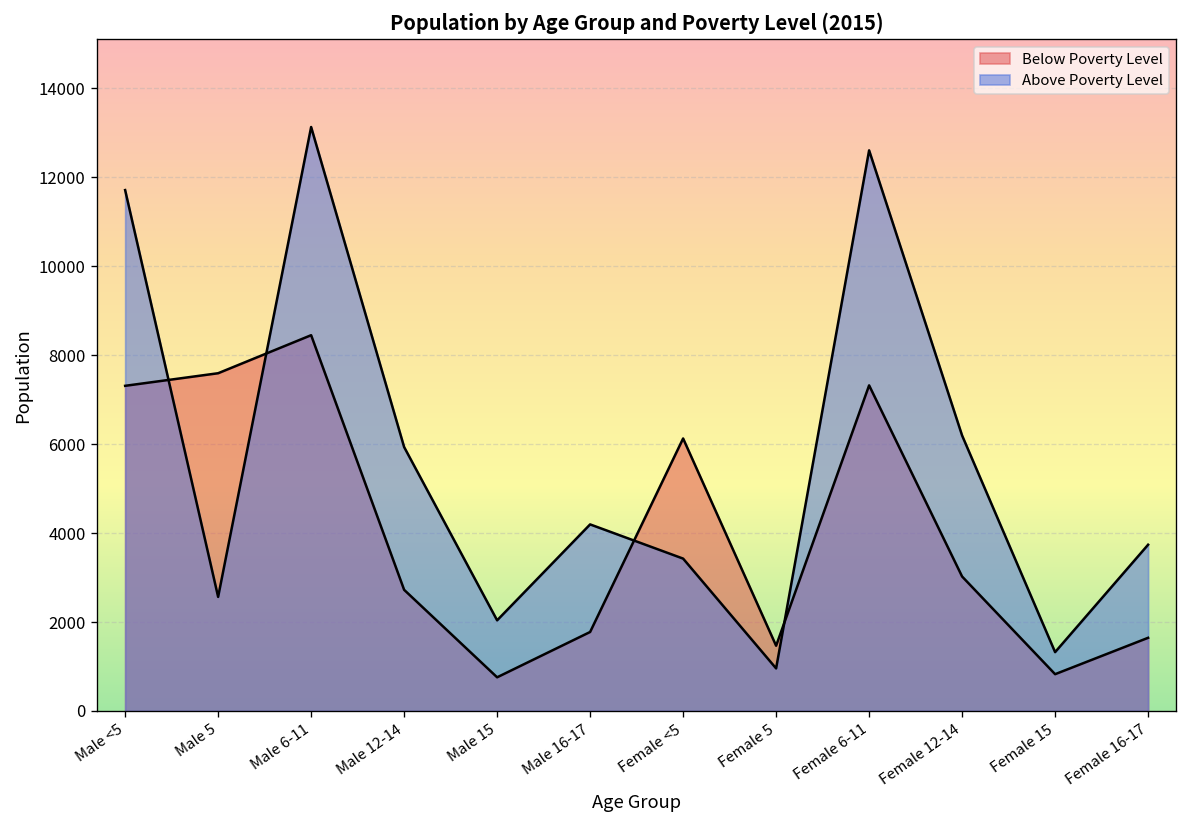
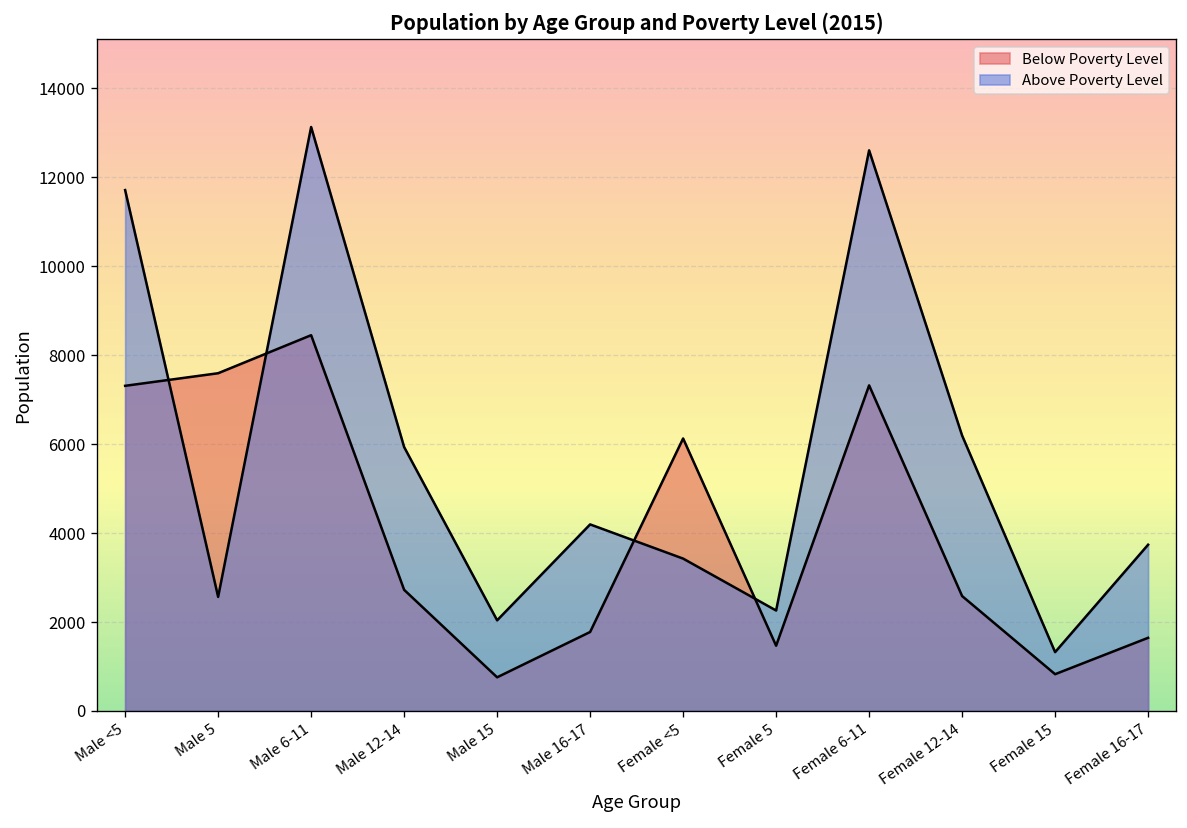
  {
    "Below Poverty Level": {
      "Male <5": 7300,
      "Male 5": 7600,
      "Male 6-11": 8400,
      "Male 12-14": 2700,
      "Male 15": 800,
      "Male 16-17": 1800,
      "Female <5": 6100,
      "Female 5": 1500,
      "Female 6-11": 7300,
-     "Female 12-14": 3000,
+     "Female 12-14": 2600,
      "Female 15": 800,
      "Female 16-17": 1600
    },
    "Above Poverty Level": {
      "Male <5": 11700,
      "Male 5": 2600,
      "Male 6-11": 13100,
      "Male 12-14": 5900,
      "Male 15": 2000,
      "Male 16-17": 4200,
      "Female <5": 3400,
-     "Female 5": 1000,
+     "Female 5": 2300,
      "Female 6-11": 12600,
      "Female 12-14": 6200,
      "Female 15": 1300,
      "Female 16-17": 3700
    }
  }
